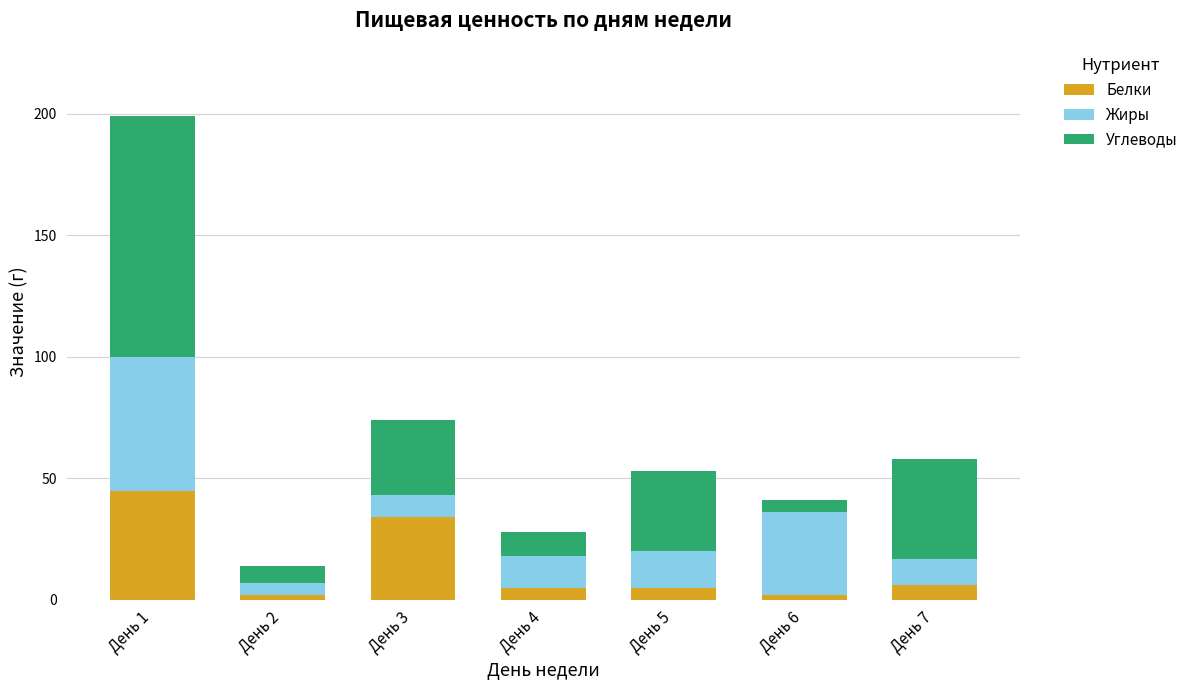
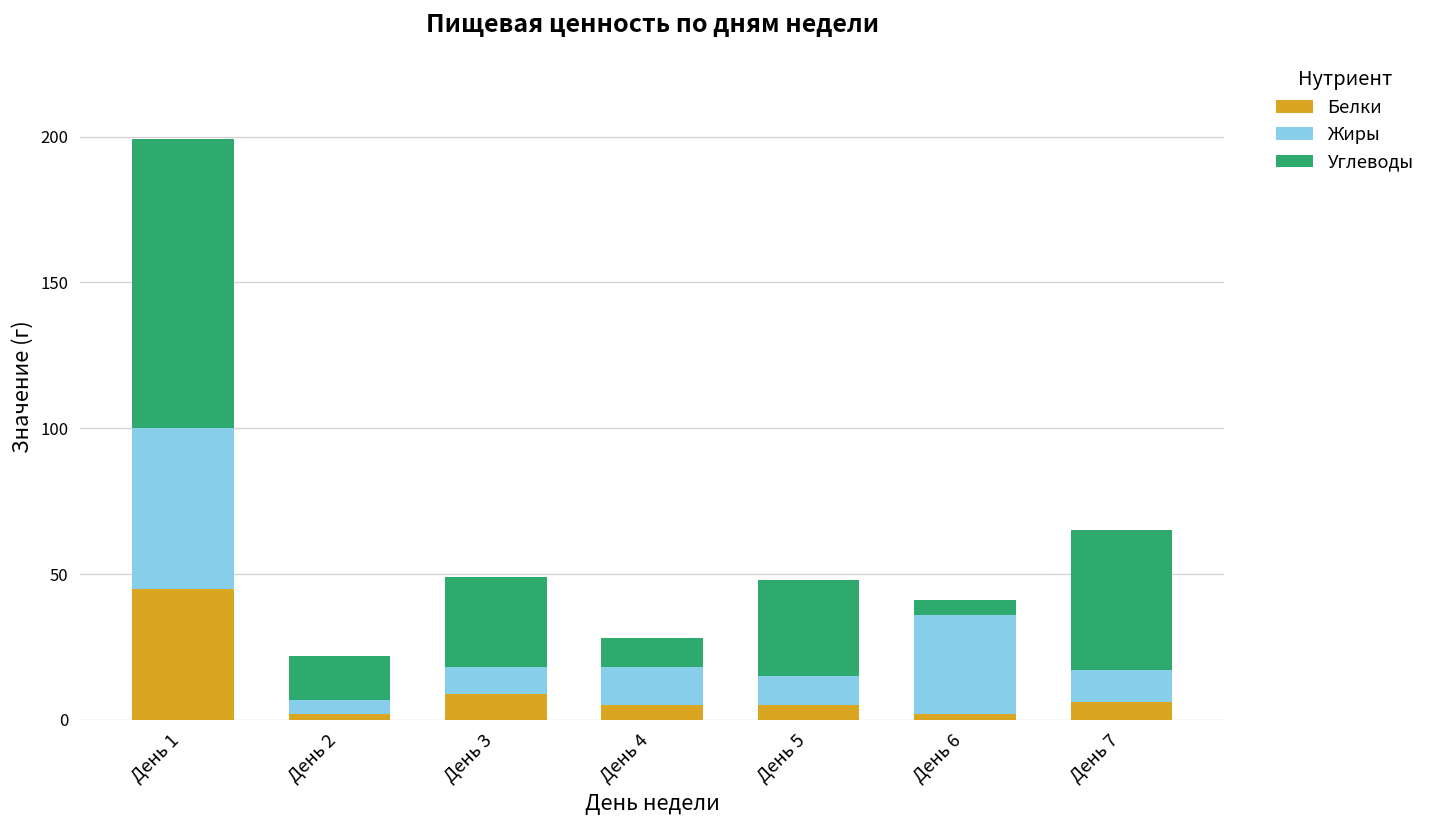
  {
    "Белки": {
      "День 1": 45,
      "День 2": 2,
-     "День 3": 34,
+     "День 3": 9,
      "День 4": 5,
      "День 5": 5,
      "День 6": 2,
      "День 7": 6
    },
    "Жиры": {
      "День 1": 55,
      "День 2": 5,
      "День 3": 9,
      "День 4": 13,
-     "День 5": 15,
+     "День 5": 10,
      "День 6": 34,
      "День 7": 11
    },
    "Углеводы": {
      "День 1": 99,
-     "День 2": 7,
+     "День 2": 15,
      "День 3": 31,
      "День 4": 10,
      "День 5": 33,
      "День 6": 5,
-     "День 7": 41
+     "День 7": 48
    }
  }
